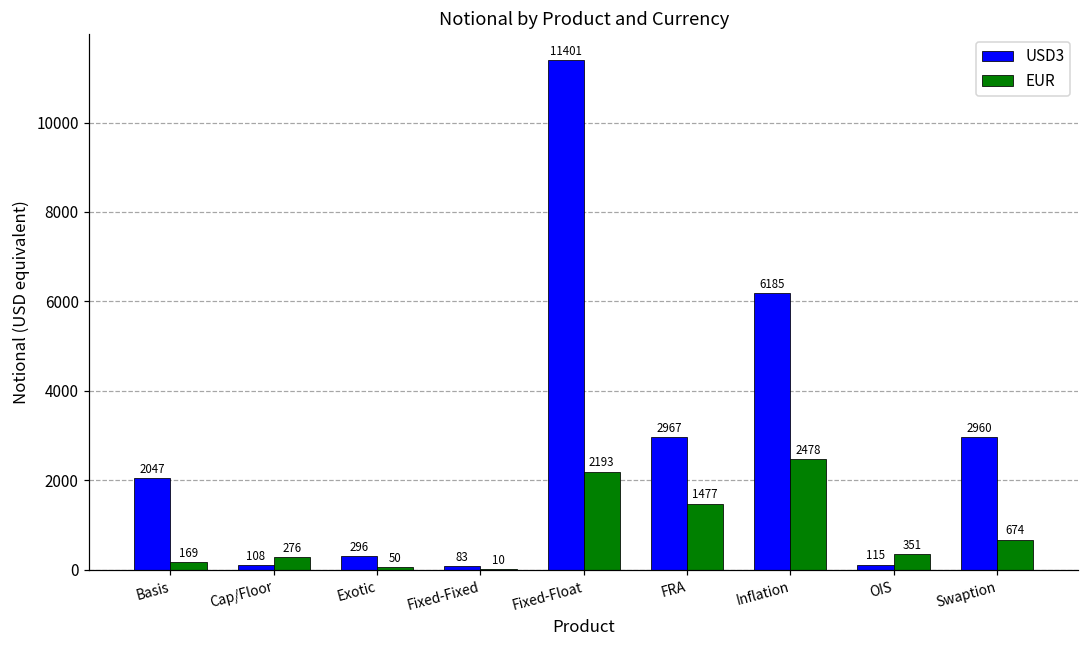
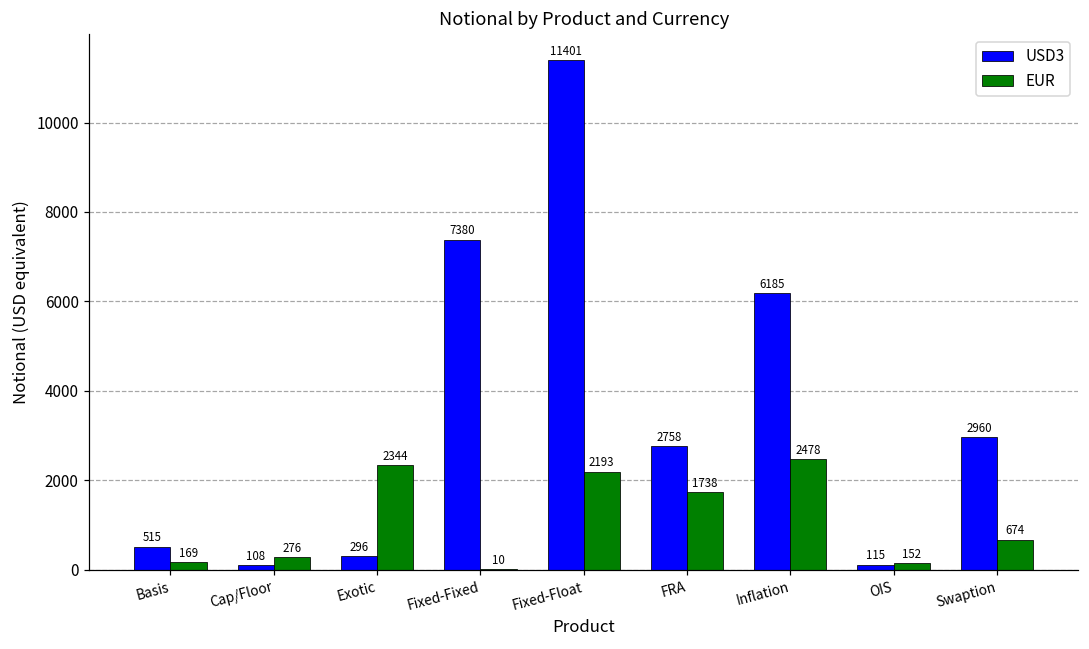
  {
    "USD3": {
-     "Basis": 2047,
+     "Basis": 515,
      "Cap/Floor": 108,
      "Exotic": 296,
-     "Fixed-Fixed": 83,
+     "Fixed-Fixed": 7380,
      "Fixed-Float": 11401,
-     "FRA": 2967,
+     "FRA": 2758,
      "Inflation": 6185,
      "OIS": 115,
      "Swaption": 2960
    },
    "EUR": {
      "Basis": 169,
      "Cap/Floor": 276,
-     "Exotic": 50,
+     "Exotic": 2344,
      "Fixed-Fixed": 10,
      "Fixed-Float": 2193,
-     "FRA": 1477,
+     "FRA": 1738,
      "Inflation": 2478,
-     "OIS": 351,
+     "OIS": 152,
      "Swaption": 674
    }
  }
